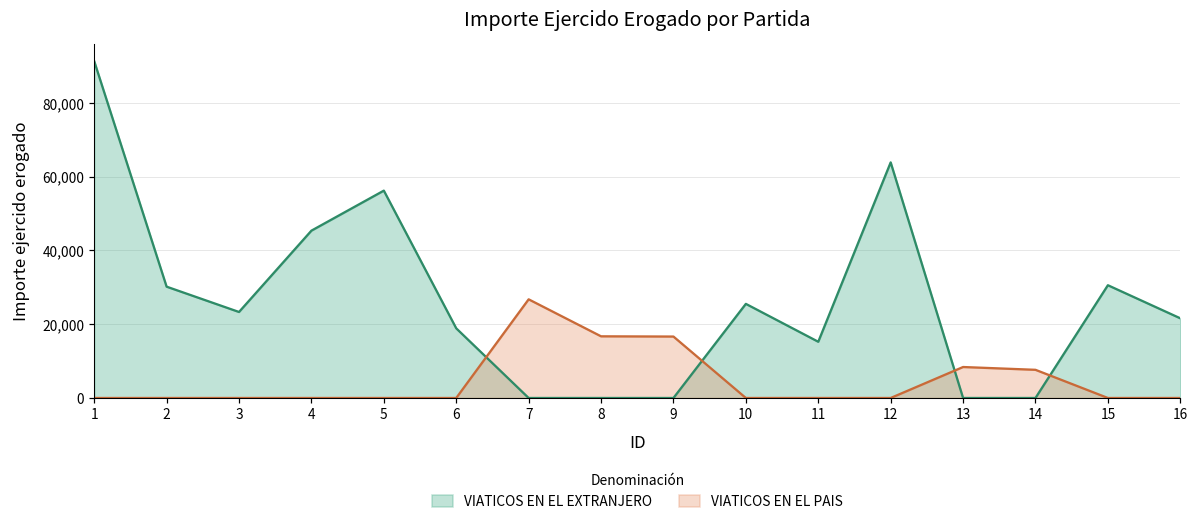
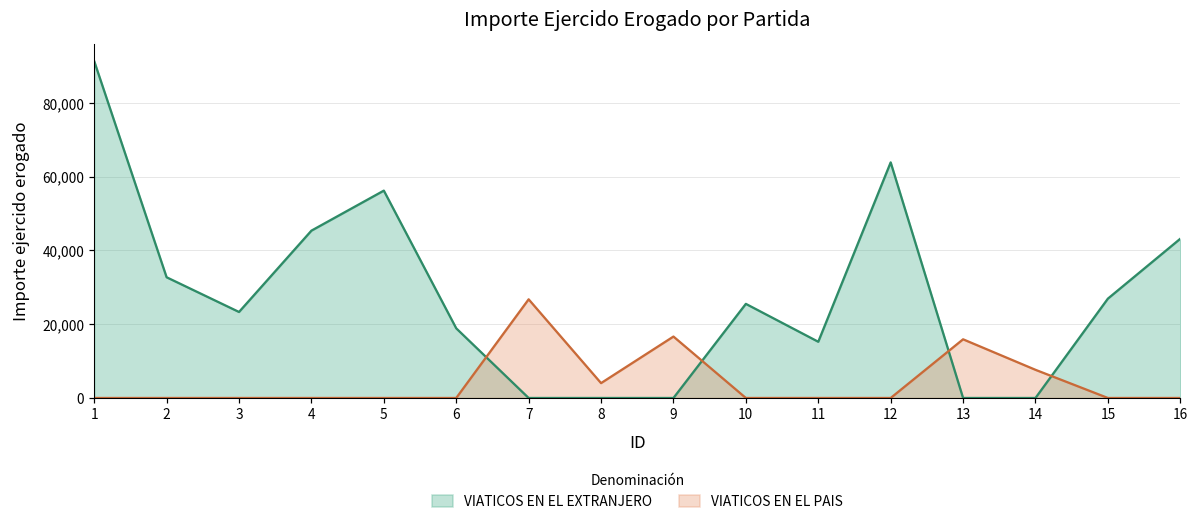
  {
    "VIATICOS EN EL EXTRANJERO": {
      "1": "91,000",
-     "2": "30,000",
+     "2": "33,000",
      "3": "23,000",
      "4": "45,000",
      "5": "56,000",
      "6": "19,000",
      "7": "0",
      "8": "0",
      "9": "0",
      "10": "26,000",
      "11": "15,000",
      "12": "64,000",
      "13": "0",
      "14": "0",
-     "15": "31,000",
-     "16": "22,000"
+     "15": "27,000",
+     "16": "43,000"
    },
    "VIATICOS EN EL PAIS": {
      "1": "0",
      "2": "0",
      "3": "0",
      "4": "0",
      "5": "0",
      "6": "0",
      "7": "27,000",
-     "8": "17,000",
+     "8": "4,000",
      "9": "17,000",
      "10": "0",
      "11": "0",
      "12": "0",
-     "13": "8,000",
+     "13": "16,000",
      "14": "8,000",
      "15": "0",
      "16": "0"
    }
  }
